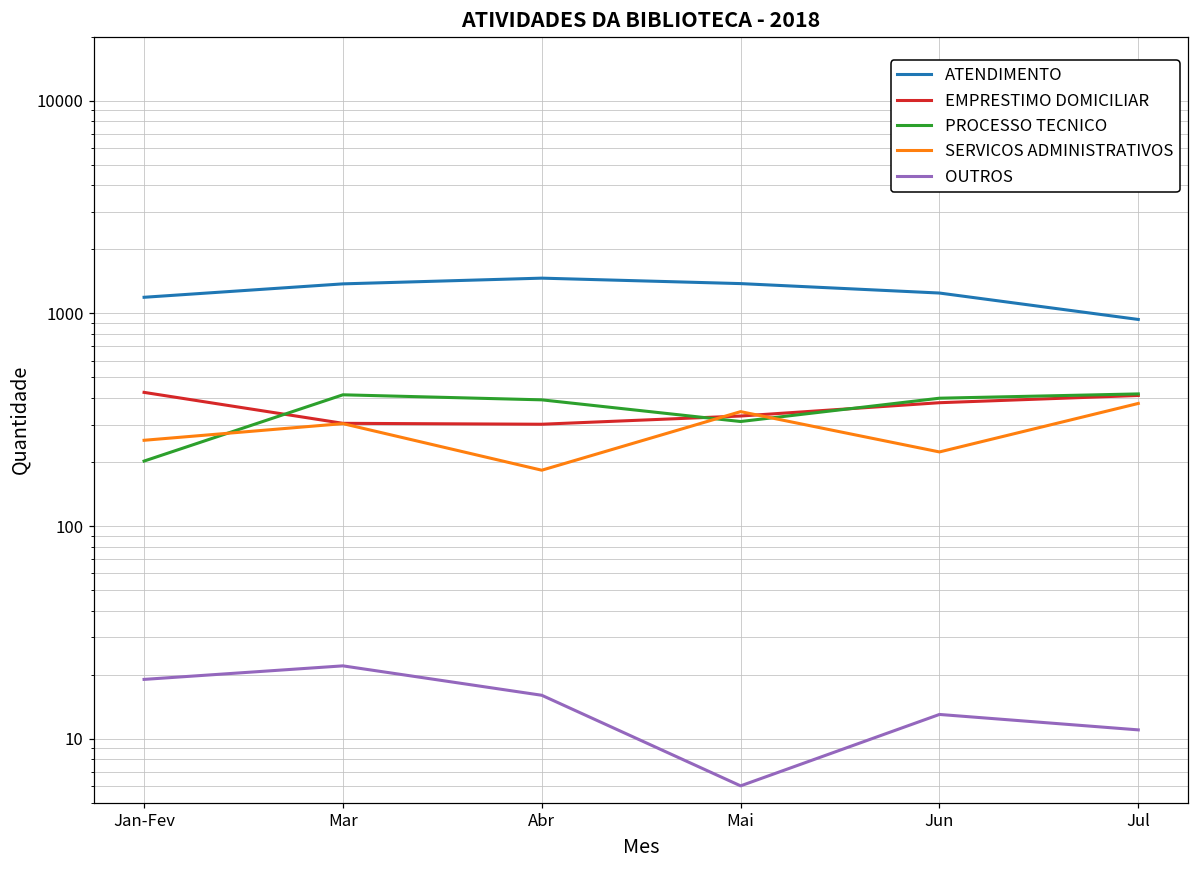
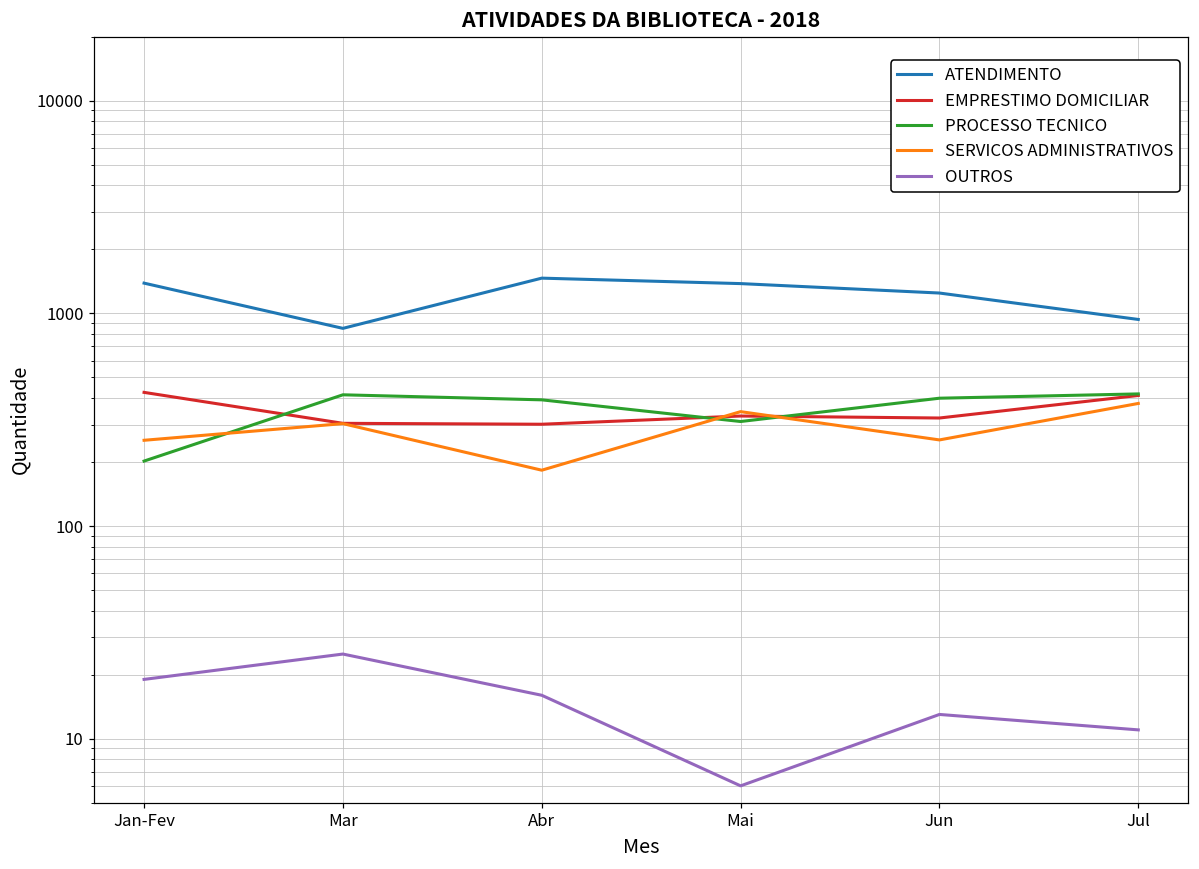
  {
    "ATENDIMENTO": {
-     "Jan-Fev": 1200,
-     "Mar": 1400,
+     "Jan-Fev": 1400,
+     "Mar": 900,
      "Abr": 1500,
      "Mai": 1400,
      "Jun": 1200,
      "Jul": 900
    },
    "EMPRESTIMO DOMICILIAR": {
      "Jan-Fev": 430,
      "Abr": 300,
      "Mai": 330,
-     "Jun": 380
+     "Jun": 320
    },
    "PROCESSO TECNICO": {
      "Jan-Fev": 200,
      "Mar": 410,
      "Abr": 390,
      "Mai": 310,
      "Jun": 400
    },
    "SERVICOS ADMINISTRATIVOS": {
      "Jan-Fev": 250,
      "Abr": 180,
      "Mai": 350,
-     "Jun": 220,
+     "Jun": 250,
      "Jul": 380
    },
    "OUTROS": {
      "Jan-Fev": 19,
-     "Mar": 22,
+     "Mar": 25,
      "Abr": 16,
      "Mai": 6,
      "Jun": 13,
      "Jul": 11
    }
  }
